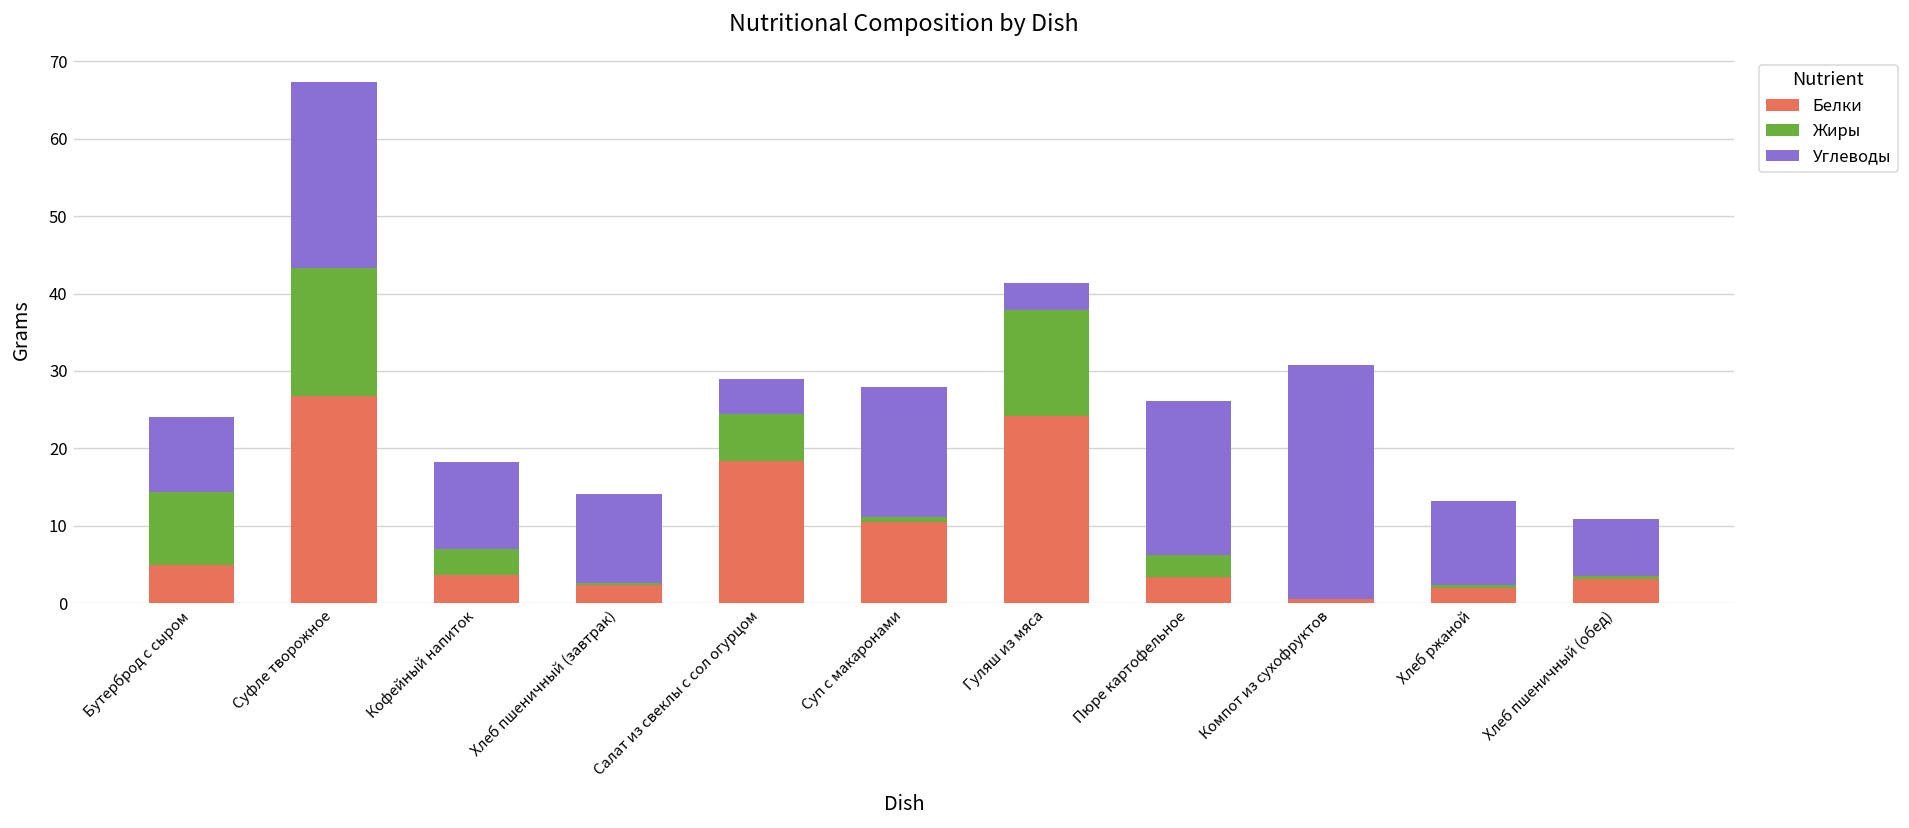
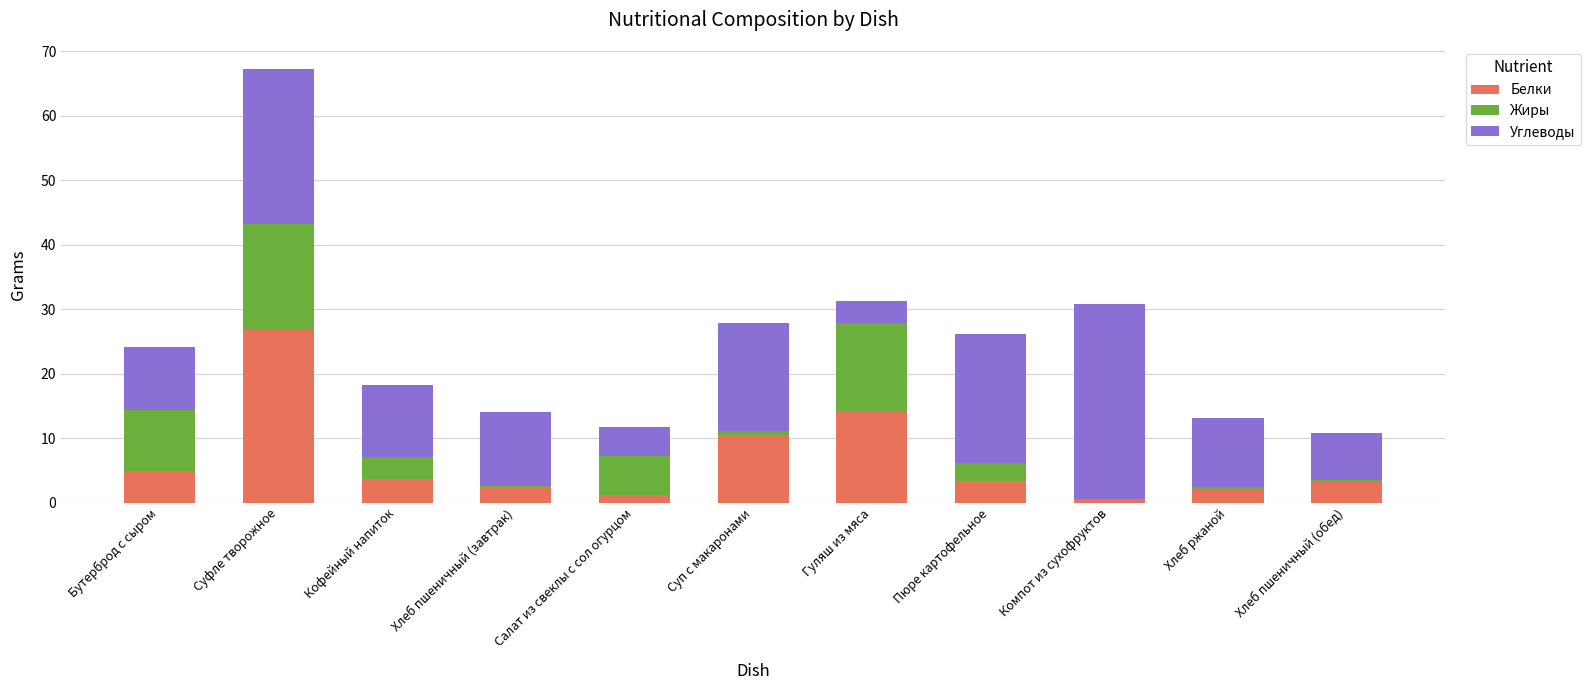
  {
    "Белки": {
      "Бутерброд с сыром": 5,
      "Суфле творожное": 27,
      "Кофейный напиток": 4,
      "Хлеб пшеничный (завтрак)": 2,
-     "Салат из свеклы с сол огурцом": 18,
+     "Салат из свеклы с сол огурцом": 1,
      "Суп с макаронами": 10,
-     "Гуляш из мяса": 24,
+     "Гуляш из мяса": 14,
      "Пюре картофельное": 3,
      "Компот из сухофруктов": 1,
      "Хлеб ржаной": 2,
      "Хлеб пшеничный (обед)": 3
    },
    "Жиры": {
      "Бутерброд с сыром": 9,
      "Суфле творожное": 16,
      "Кофейный напиток": 3,
      "Салат из свеклы с сол огурцом": 6,
      "Суп с макаронами": 1,
      "Гуляш из мяса": 14,
      "Пюре картофельное": 3,
      "Компот из сухофруктов": 0,
      "Хлеб пшеничный (обед)": 0
    },
    "Углеводы": {
      "Бутерброд с сыром": 10,
      "Суфле творожное": 24,
      "Кофейный напиток": 11,
      "Хлеб пшеничный (завтрак)": 11,
      "Салат из свеклы с сол огурцом": 5,
      "Суп с макаронами": 17,
      "Гуляш из мяса": 4,
      "Пюре картофельное": 20,
      "Компот из сухофруктов": 30,
      "Хлеб ржаной": 11,
      "Хлеб пшеничный (обед)": 7
    }
  }
